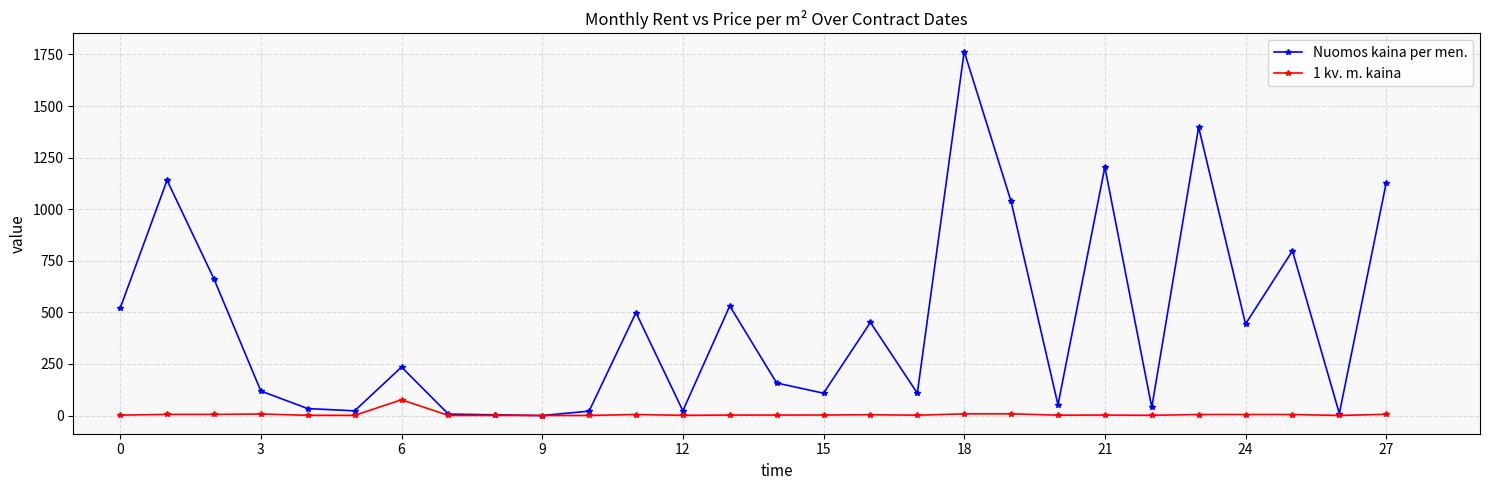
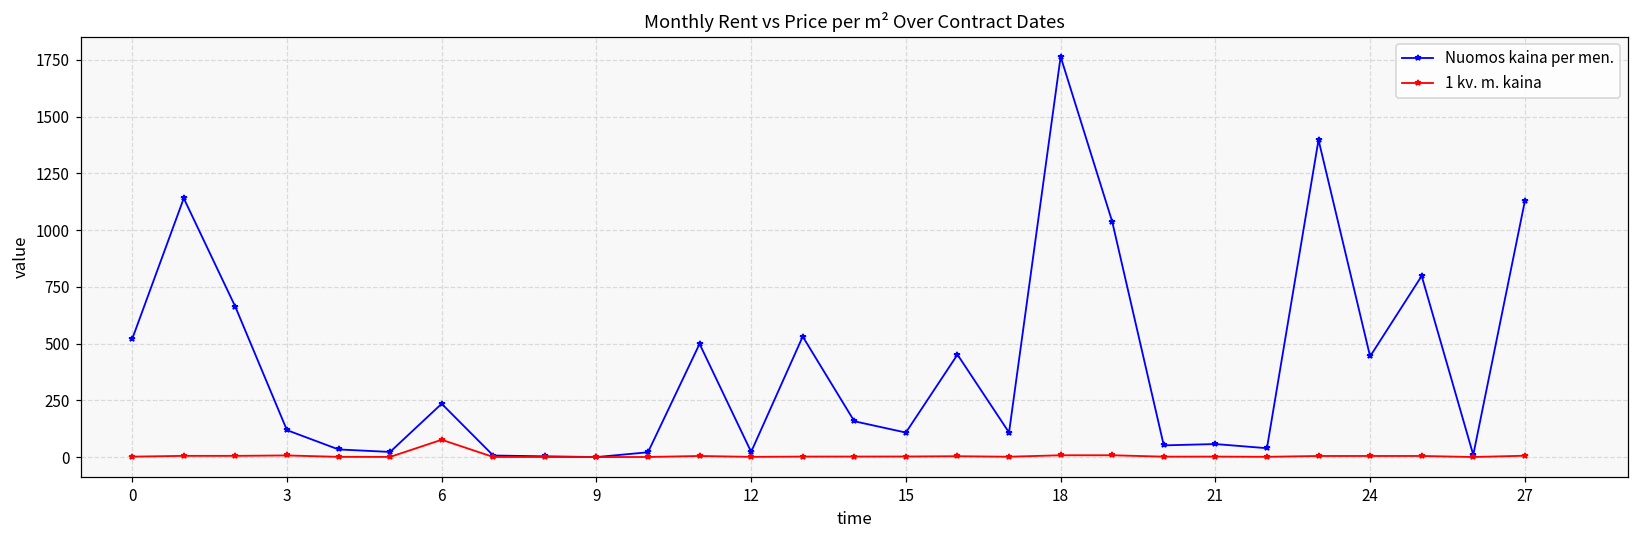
  {
    "Nuomos kaina per men.": {
      "0": 520,
      "3": 120,
      "6": 240,
      "12": 20,
      "15": 110,
      "18": 1760,
-     "21": 1200,
+     "21": 60,
      "24": 440,
      "27": 1130
    },
    "1 kv. m. kaina": {
      "0": 0,
      "3": 10,
      "6": 80,
      "12": 0,
      "15": 0,
      "18": 10,
      "21": 0,
      "24": 0,
      "27": 10
    }
  }
